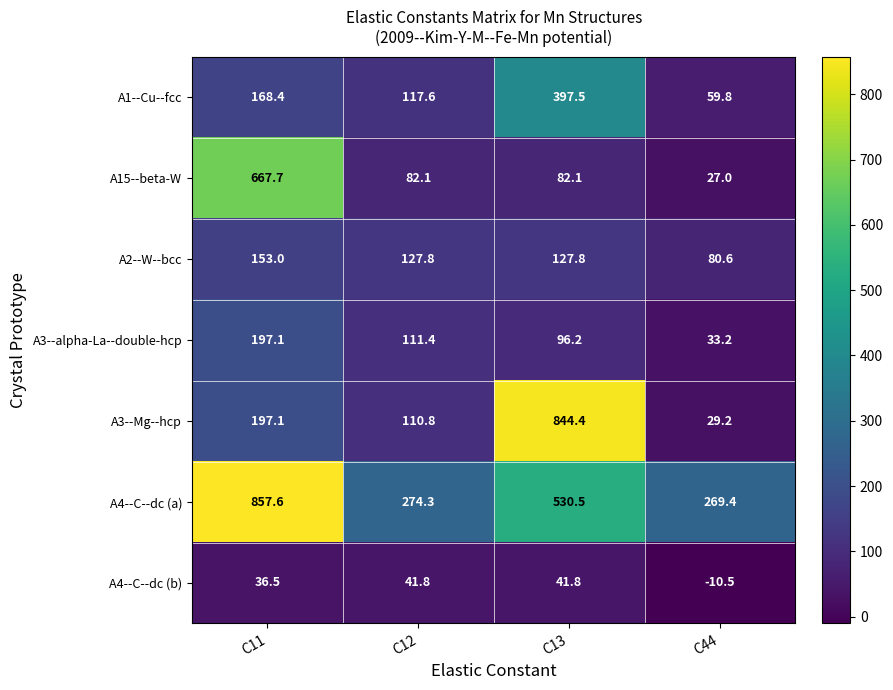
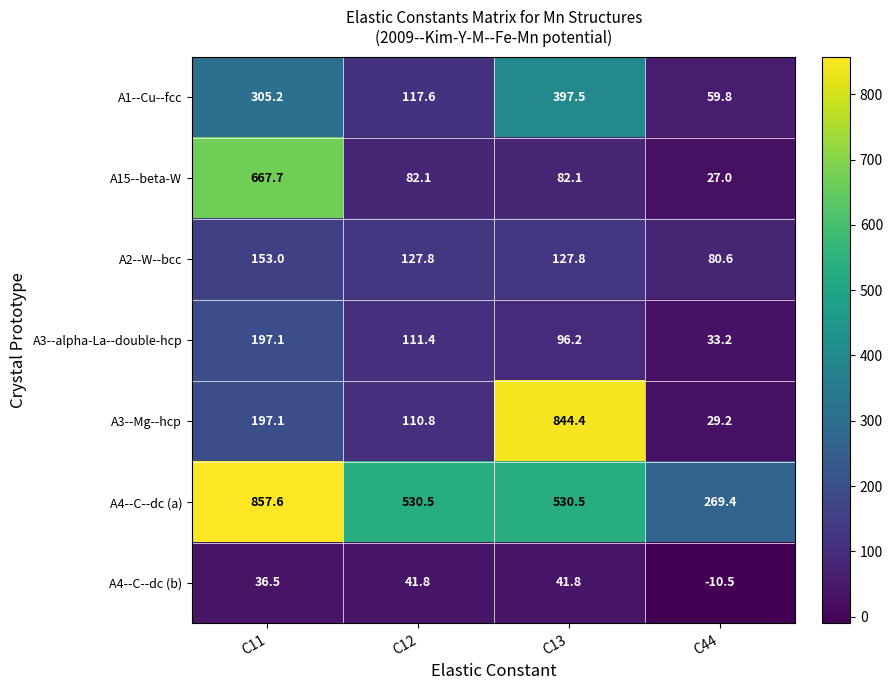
  {
    "A1--Cu--fcc": {
-     "C11": 168.4,
+     "C11": 305.2,
      "C12": 117.6,
      "C13": 397.5,
      "C44": 59.8
    },
    "A15--beta-W": {
      "C11": 667.7,
      "C12": 82.1,
      "C13": 82.1,
      "C44": 27.0
    },
    "A2--W--bcc": {
      "C11": 153.0,
      "C12": 127.8,
      "C13": 127.8,
      "C44": 80.6
    },
    "A3--alpha-La--double-hcp": {
      "C11": 197.1,
      "C12": 111.4,
      "C13": 96.2,
      "C44": 33.2
    },
    "A3--Mg--hcp": {
      "C11": 197.1,
      "C12": 110.8,
      "C13": 844.4,
      "C44": 29.2
    },
    "A4--C--dc (a)": {
      "C11": 857.6,
-     "C12": 274.3,
+     "C12": 530.5,
      "C13": 530.5,
      "C44": 269.4
    },
    "A4--C--dc (b)": {
      "C11": 36.5,
      "C12": 41.8,
      "C13": 41.8,
      "C44": -10.5
    }
  }
